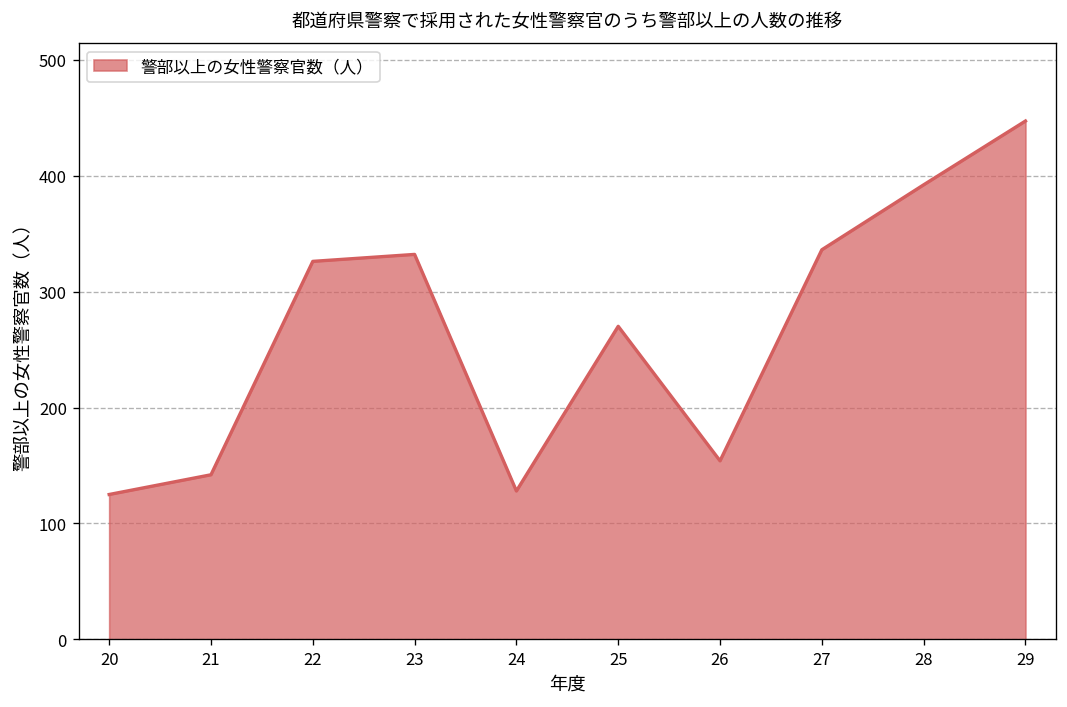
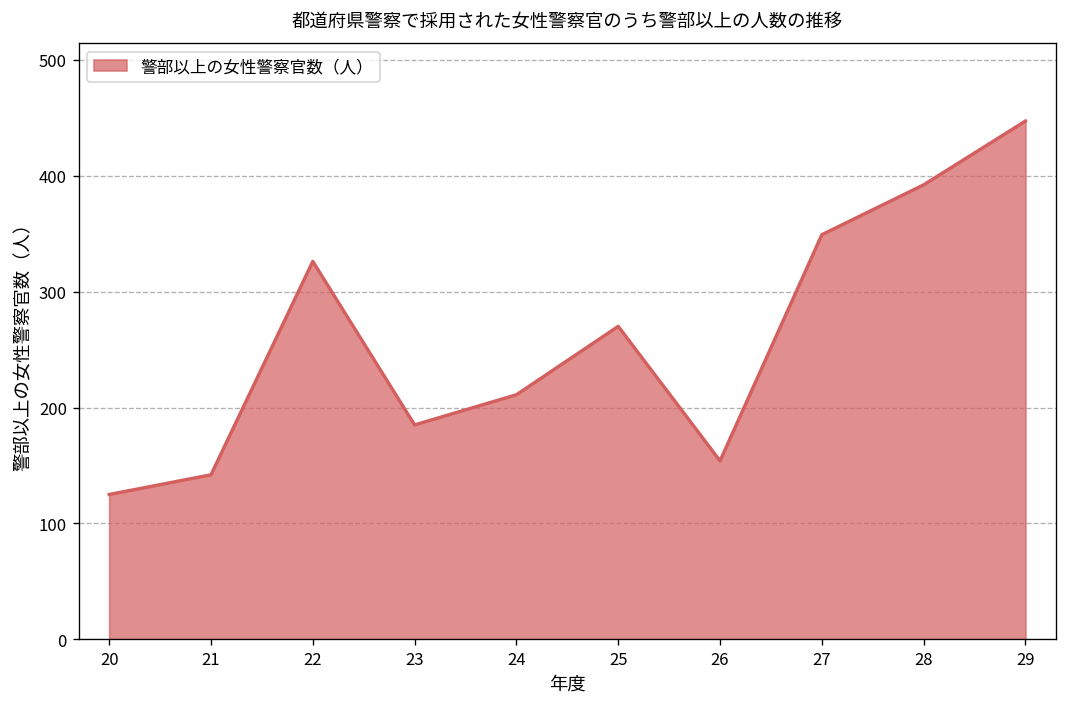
  {
    "20": 130,
    "21": 140,
    "22": 330,
-   "23": 330,
-   "24": 130,
+   "23": 190,
+   "24": 210,
    "25": 270,
    "26": 150,
-   "27": 340,
+   "27": 350,
    "28": 390,
    "29": 450
  }
